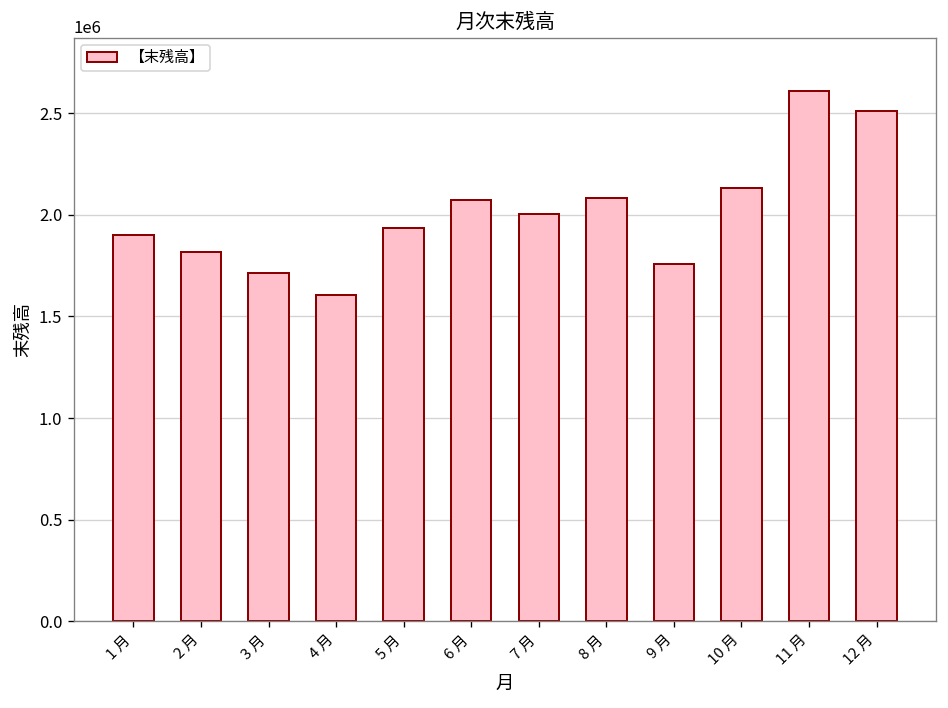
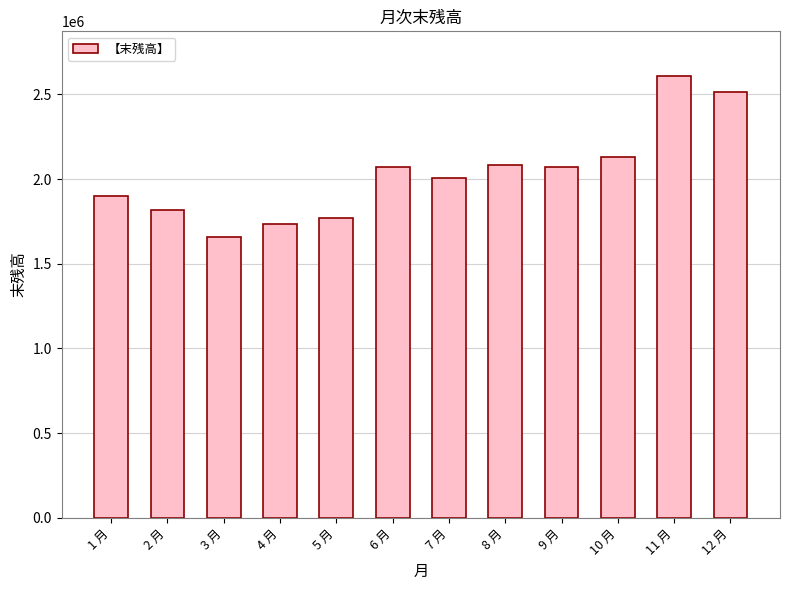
  {
    "1 月": 1900000,
    "2 月": 1820000,
-   "3 月": 1710000,
-   "4 月": 1600000,
-   "5 月": 1930000,
+   "3 月": 1660000,
+   "4 月": 1740000,
+   "5 月": 1770000,
    "6 月": 2070000,
    "7 月": 2000000,
    "8 月": 2080000,
-   "9 月": 1760000,
+   "9 月": 2070000,
    "10 月": 2130000,
    "11 月": 2610000,
    "12 月": 2510000
  }
